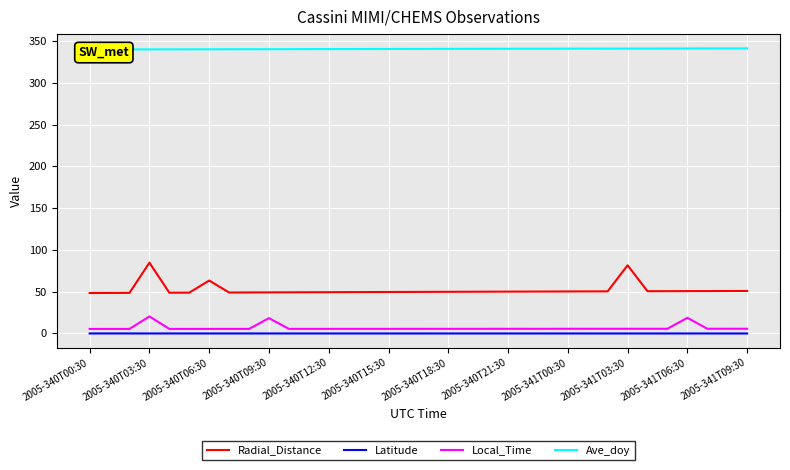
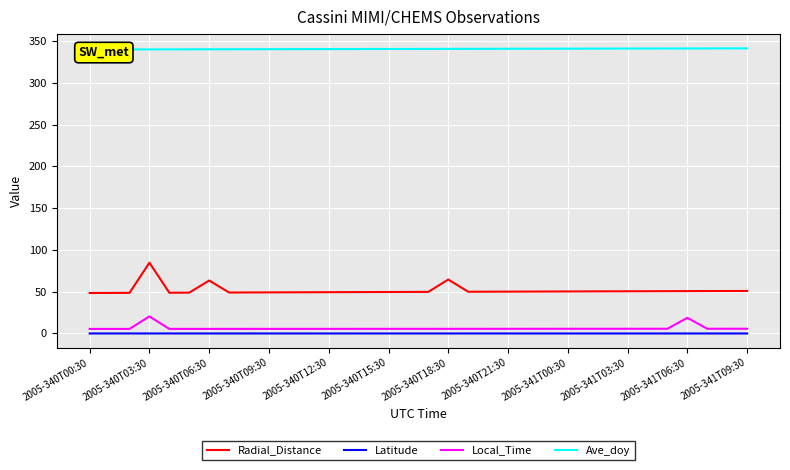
  {
    "Radial_Distance": {
      "2005-340T00:30": 50,
      "2005-340T03:30": 80,
      "2005-340T06:30": 60,
      "2005-340T09:30": 50,
      "2005-340T12:30": 50,
      "2005-340T15:30": 50,
-     "2005-340T18:30": 50,
+     "2005-340T18:30": 60,
      "2005-340T21:30": 50,
      "2005-341T00:30": 50,
-     "2005-341T03:30": 80,
+     "2005-341T03:30": 50,
      "2005-341T06:30": 50,
      "2005-341T09:30": 50
    },
    "Latitude": {
      "2005-340T00:30": 0,
      "2005-340T03:30": 0,
      "2005-340T06:30": 0,
      "2005-340T09:30": 0,
      "2005-340T12:30": 0,
      "2005-340T15:30": 0,
      "2005-340T18:30": 0,
      "2005-340T21:30": 0,
      "2005-341T00:30": 0,
      "2005-341T03:30": 0,
      "2005-341T06:30": 0,
      "2005-341T09:30": 0
    },
    "Local_Time": {
      "2005-340T00:30": 10,
      "2005-340T03:30": 20,
      "2005-340T06:30": 10,
-     "2005-340T09:30": 20,
+     "2005-340T09:30": 10,
      "2005-340T12:30": 10,
      "2005-340T15:30": 10,
      "2005-340T18:30": 10,
      "2005-340T21:30": 10,
      "2005-341T00:30": 10,
      "2005-341T03:30": 10,
      "2005-341T06:30": 20,
      "2005-341T09:30": 10
    },
    "Ave_doy": {
      "2005-340T03:30": 340,
      "2005-340T06:30": 340,
      "2005-340T09:30": 340,
      "2005-340T12:30": 340,
      "2005-340T15:30": 340,
      "2005-340T18:30": 340,
      "2005-340T21:30": 340,
      "2005-341T00:30": 340,
      "2005-341T03:30": 340,
      "2005-341T06:30": 340,
      "2005-341T09:30": 340
    }
  }
